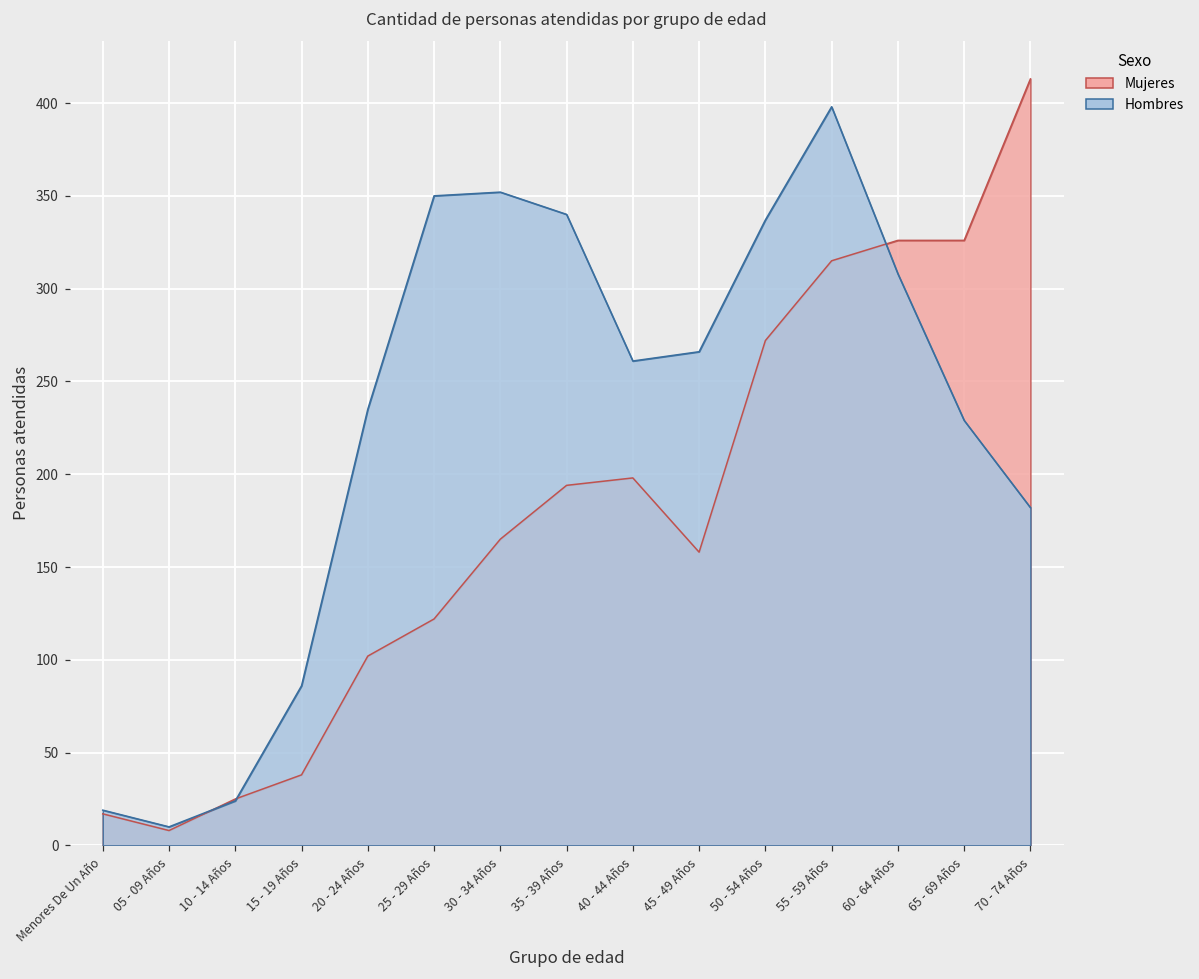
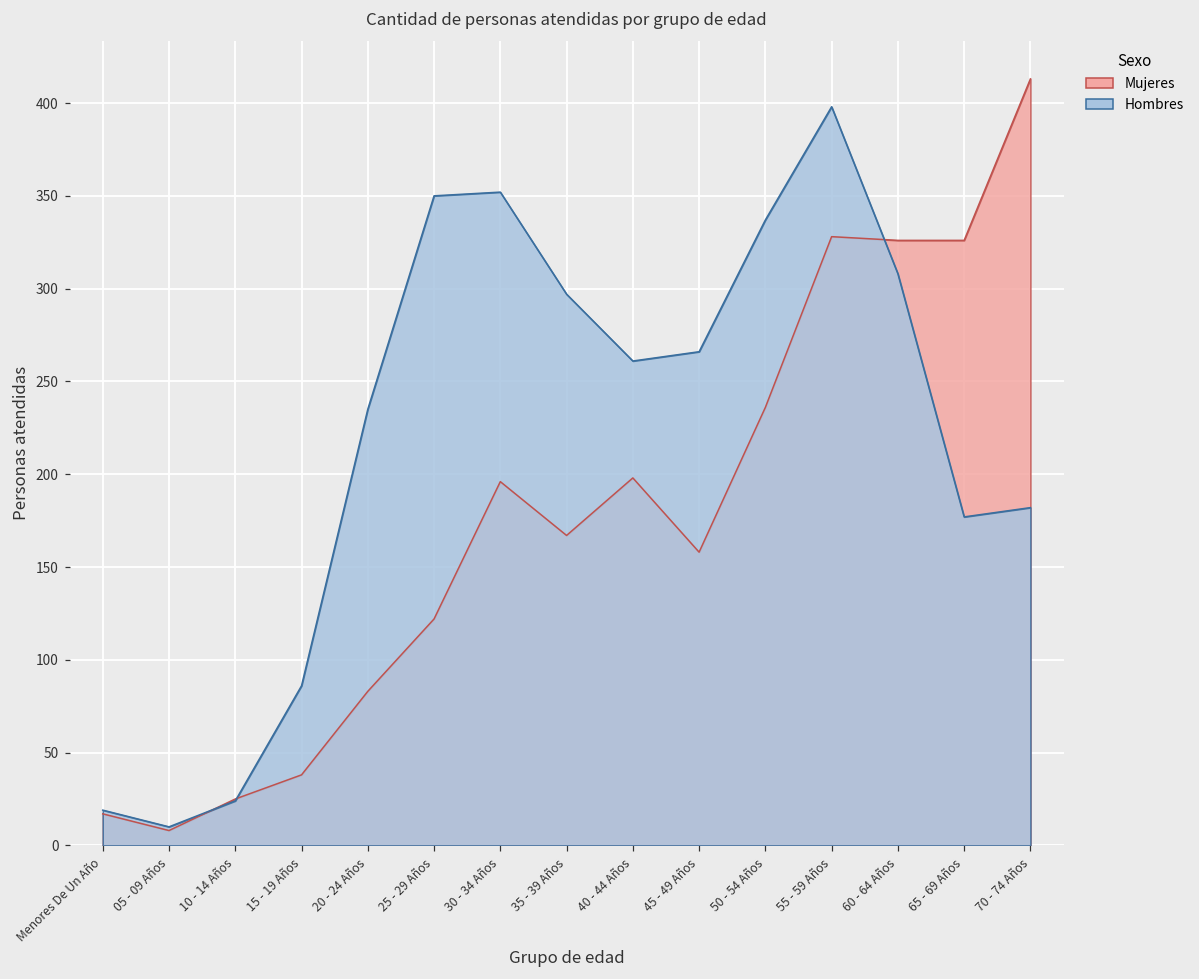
  {
    "Mujeres": {
      "Menores De Un Año": 17,
      "05 - 09 Años": 8,
      "15 - 19 Años": 38,
-     "20 - 24 Años": 102,
+     "20 - 24 Años": 83,
      "25 - 29 Años": 122,
-     "30 - 34 Años": 165,
-     "35 - 39 Años": 194,
+     "30 - 34 Años": 196,
+     "35 - 39 Años": 167,
      "40 - 44 Años": 198,
      "45 - 49 Años": 158,
-     "50 - 54 Años": 272,
-     "55 - 59 Años": 315,
+     "50 - 54 Años": 236,
+     "55 - 59 Años": 328,
      "60 - 64 Años": 326,
      "65 - 69 Años": 326,
      "70 - 74 Años": 413
    },
    "Hombres": {
      "Menores De Un Año": 19,
      "05 - 09 Años": 10,
      "15 - 19 Años": 86,
      "20 - 24 Años": 235,
      "25 - 29 Años": 350,
      "30 - 34 Años": 352,
-     "35 - 39 Años": 340,
+     "35 - 39 Años": 297,
      "40 - 44 Años": 261,
      "45 - 49 Años": 266,
      "50 - 54 Años": 337,
      "55 - 59 Años": 398,
      "60 - 64 Años": 308,
-     "65 - 69 Años": 229,
+     "65 - 69 Años": 177,
      "70 - 74 Años": 182
    }
  }
